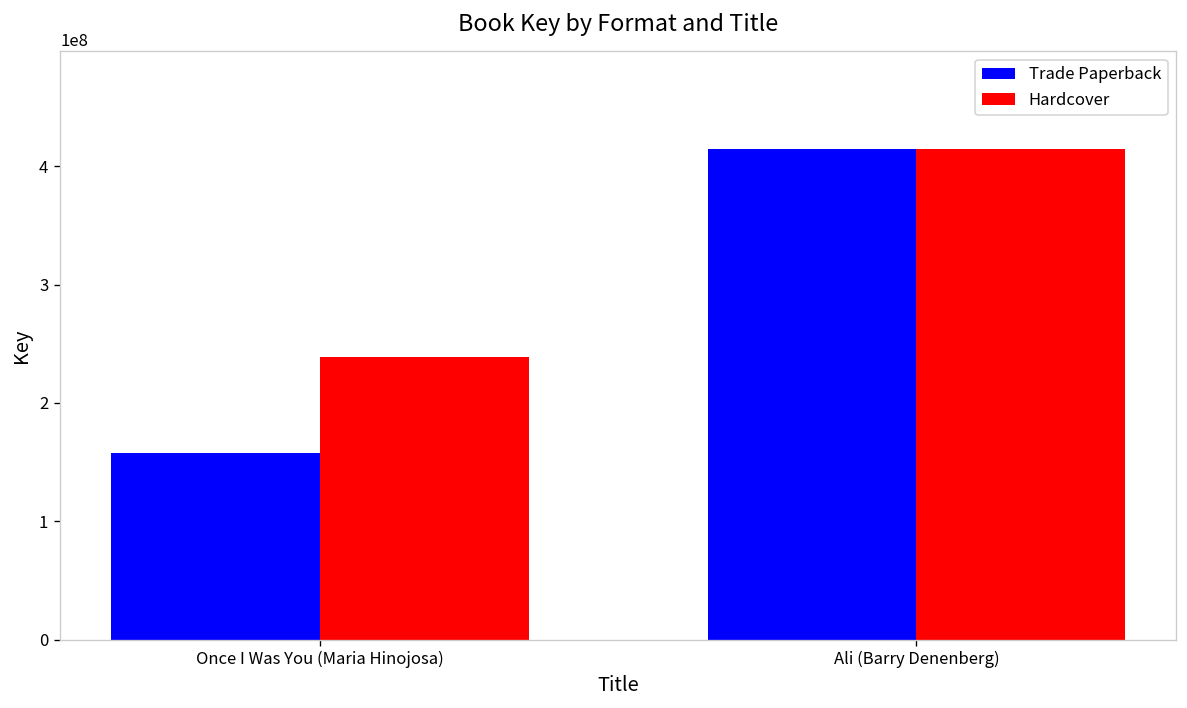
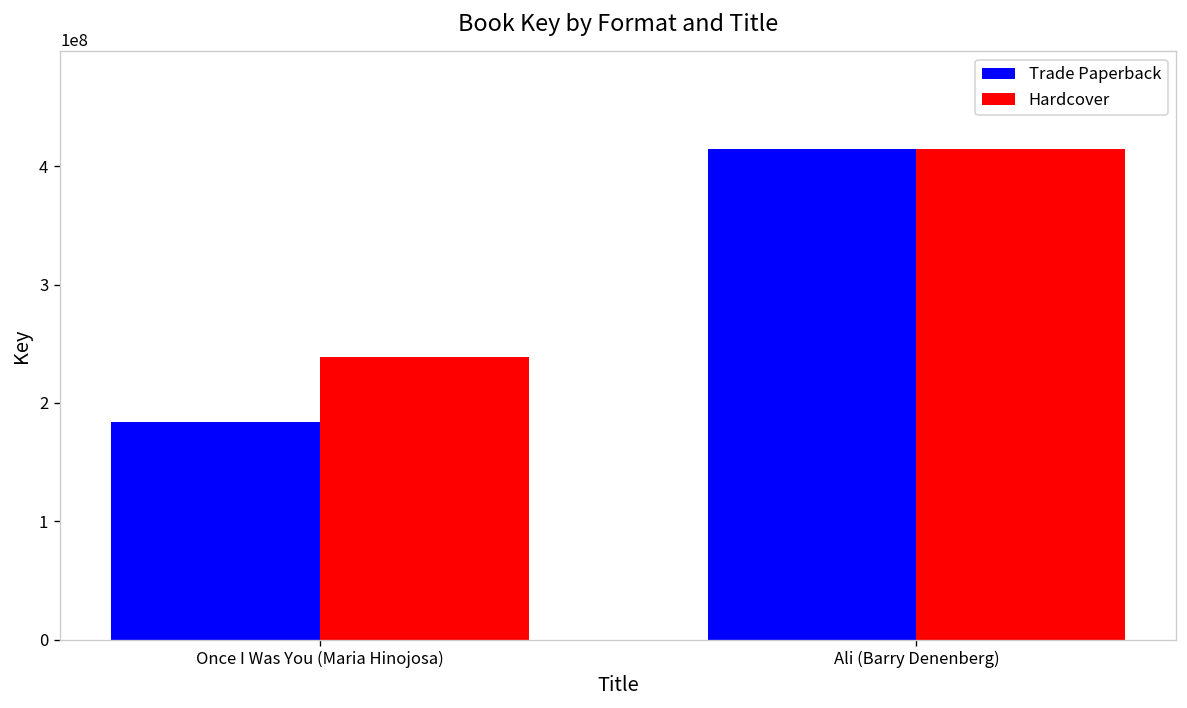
  {
    "Trade Paperback": {
-     "Once I Was You (Maria Hinojosa)": 160000000,
+     "Once I Was You (Maria Hinojosa)": 180000000,
      "Ali (Barry Denenberg)": 410000000
    },
    "Hardcover": {
      "Once I Was You (Maria Hinojosa)": 240000000,
      "Ali (Barry Denenberg)": 410000000
    }
  }
